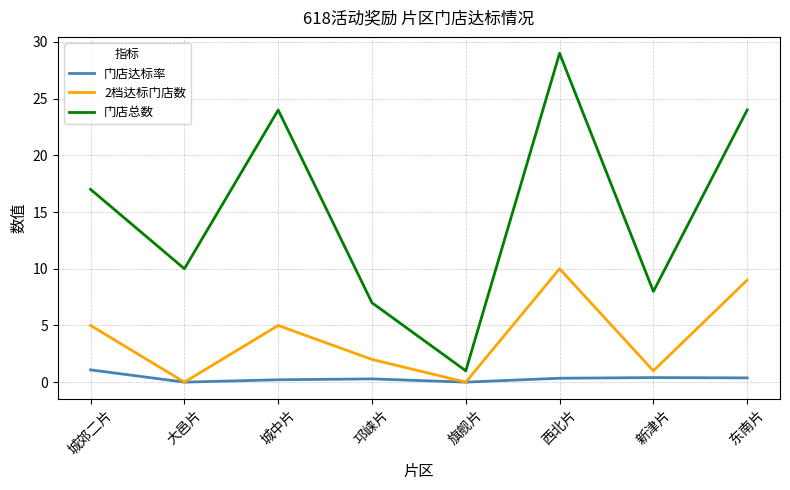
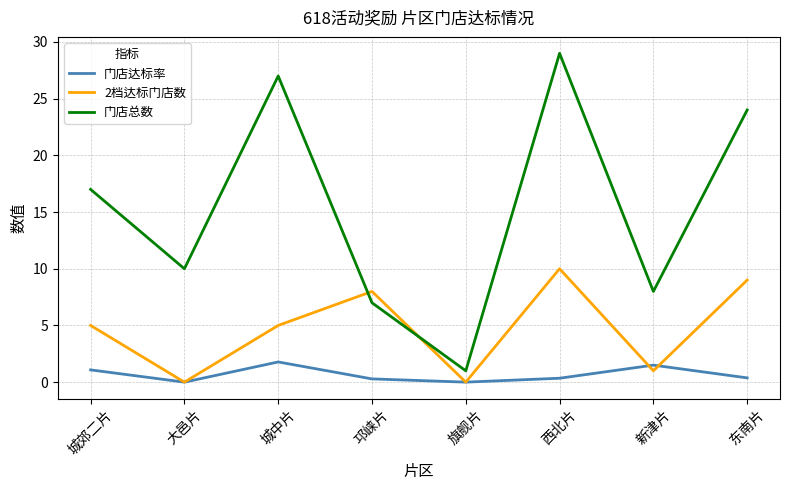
  {
    "门店达标率": {
      "城郊二片": 1.1,
-     "城中片": 0.2,
+     "城中片": 1.8,
      "邛崃片": 0.3,
      "西北片": 0.3,
-     "新津片": 0.4,
+     "新津片": 1.5,
      "东南片": 0.4
    },
    "2档达标门店数": {
      "城郊二片": 5,
      "城中片": 5,
-     "邛崃片": 2,
+     "邛崃片": 8,
      "西北片": 10,
      "新津片": 1,
      "东南片": 9
    },
    "门店总数": {
      "城郊二片": 17,
      "大邑片": 10,
-     "城中片": 24,
+     "城中片": 27,
      "邛崃片": 7,
      "旗舰片": 1,
      "西北片": 29,
      "新津片": 8,
      "东南片": 24
    }
  }
